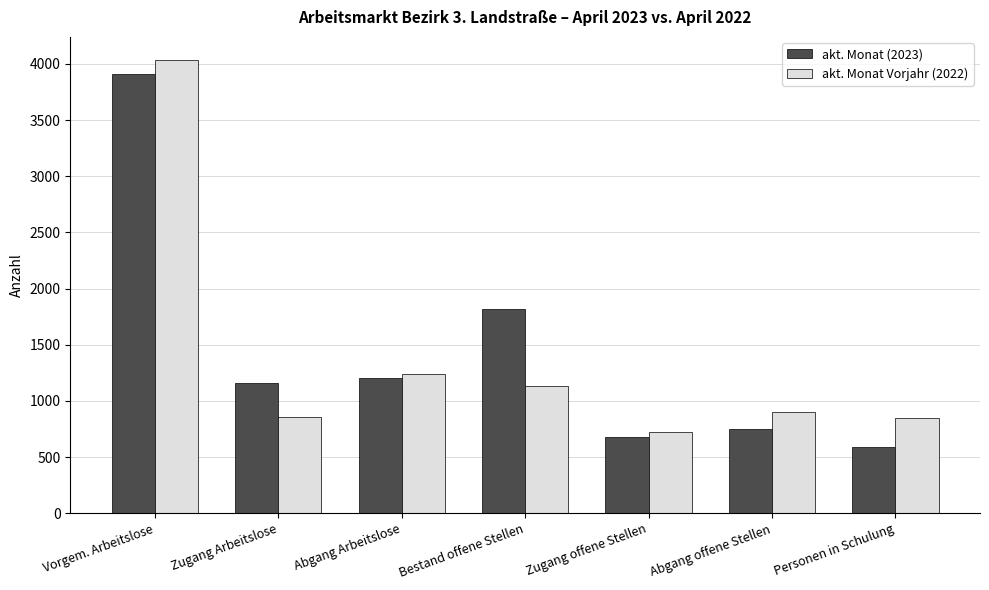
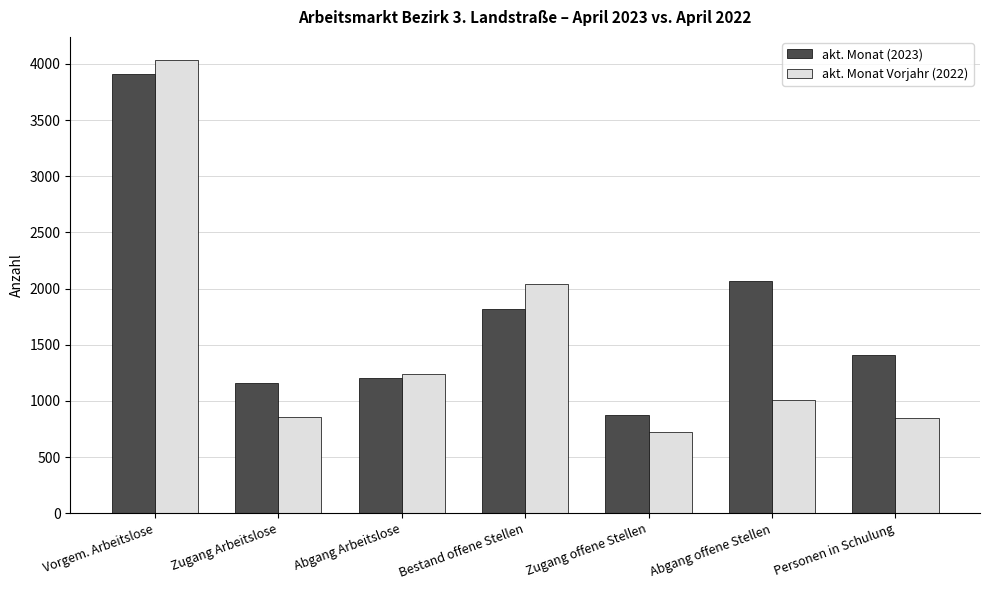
  {
    "akt. Monat (2023)": {
      "Vorgem. Arbeitslose": 3910,
      "Zugang Arbeitslose": 1160,
      "Abgang Arbeitslose": 1200,
      "Bestand offene Stellen": 1820,
-     "Zugang offene Stellen": 680,
-     "Abgang offene Stellen": 750,
-     "Personen in Schulung": 590
+     "Zugang offene Stellen": 870,
+     "Abgang offene Stellen": 2070,
+     "Personen in Schulung": 1410
    },
    "akt. Monat Vorjahr (2022)": {
      "Vorgem. Arbeitslose": 4040,
      "Zugang Arbeitslose": 860,
      "Abgang Arbeitslose": 1240,
-     "Bestand offene Stellen": 1130,
+     "Bestand offene Stellen": 2040,
      "Zugang offene Stellen": 720,
-     "Abgang offene Stellen": 900,
+     "Abgang offene Stellen": 1010,
      "Personen in Schulung": 850
    }
  }
